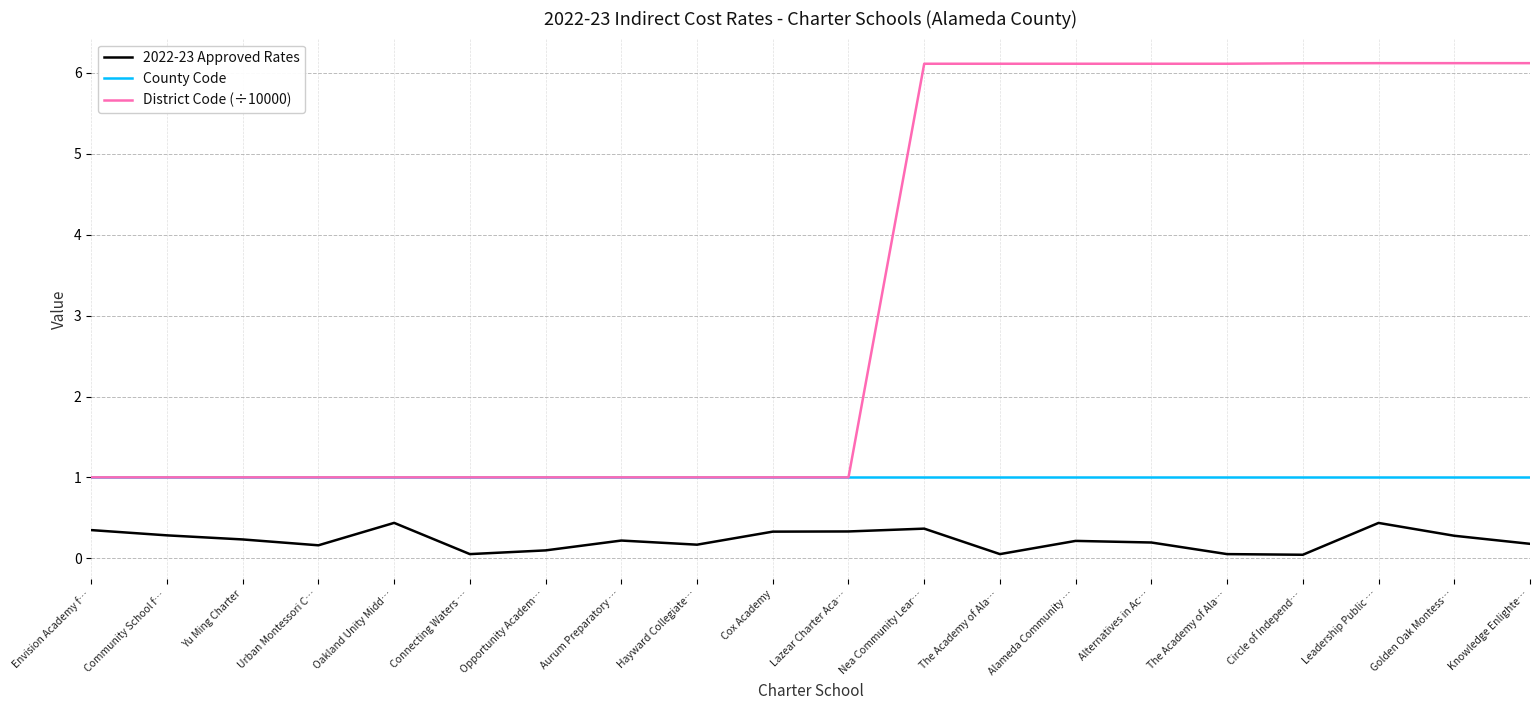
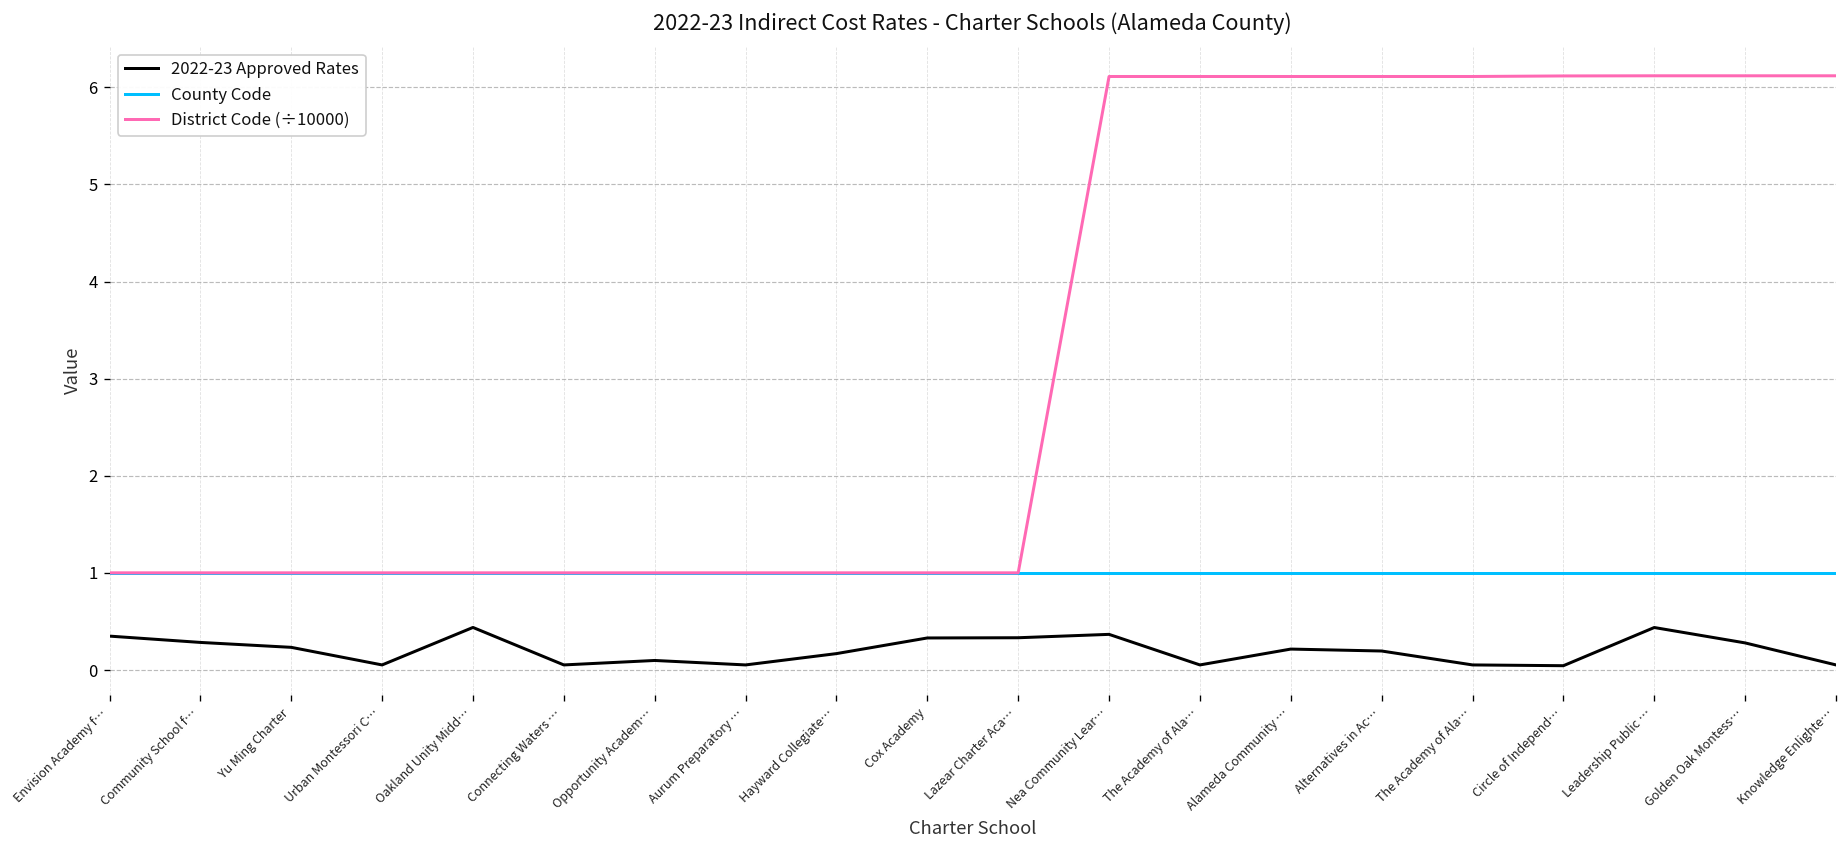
  {
    "2022-23 Approved Rates": {
      "Envision Academy f…": 0.4,
      "Community School f…": 0.3,
      "Yu Ming Charter": 0.2,
-     "Urban Montessori C…": 0.2,
+     "Urban Montessori C…": 0.1,
      "Oakland Unity Midd…": 0.4,
      "Connecting Waters …": 0.1,
      "Opportunity Academ…": 0.1,
-     "Aurum Preparatory …": 0.2,
+     "Aurum Preparatory …": 0.1,
      "Hayward Collegiate…": 0.2,
      "Cox Academy": 0.3,
      "Lazear Charter Aca…": 0.3,
      "Nea Community Lear…": 0.4,
      "Alameda Community …": 0.2,
      "Alternatives in Ac…": 0.2,
      "Circle of Independ…": 0.0,
      "Leadership Public …": 0.4,
      "Golden Oak Montess…": 0.3,
-     "Knowledge Enlighte…": 0.2
+     "Knowledge Enlighte…": 0.1
    },
    "County Code": {
      "Nea Community Lear…": 1.0,
      "Alameda Community …": 1.0,
      "Alternatives in Ac…": 1.0,
      "Circle of Independ…": 1.0,
      "Leadership Public …": 1.0,
      "Golden Oak Montess…": 1.0,
      "Knowledge Enlighte…": 1.0
    },
    "District Code (÷10000)": {
      "Nea Community Lear…": 6.1,
      "Alameda Community …": 6.1,
      "Alternatives in Ac…": 6.1,
      "Circle of Independ…": 6.1,
      "Leadership Public …": 6.1,
      "Golden Oak Montess…": 6.1,
      "Knowledge Enlighte…": 6.1
    }
  }
